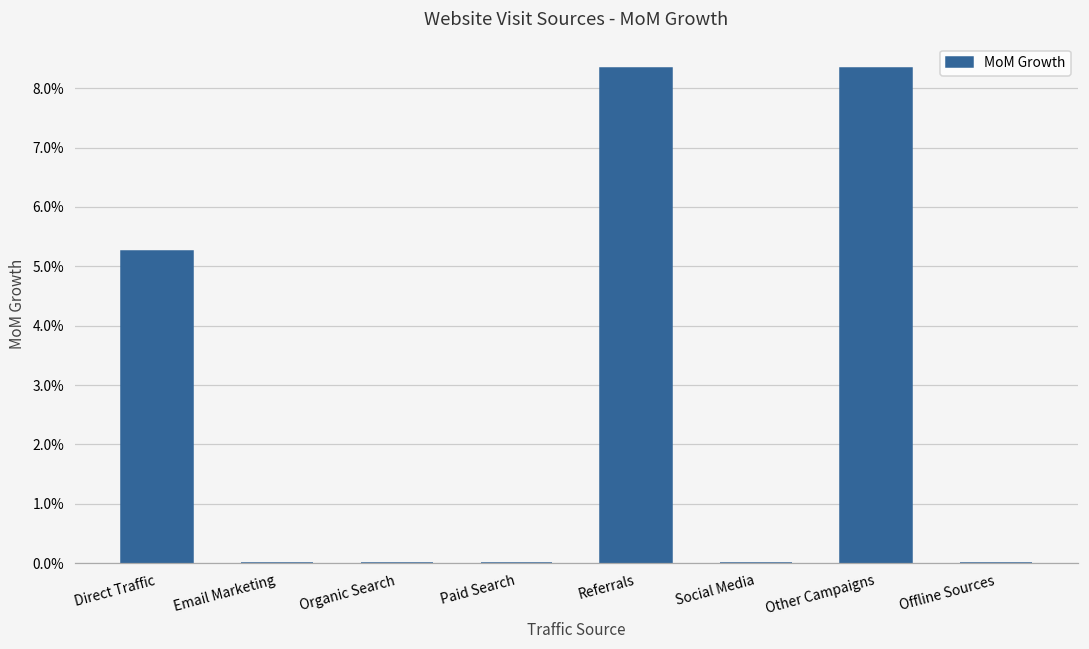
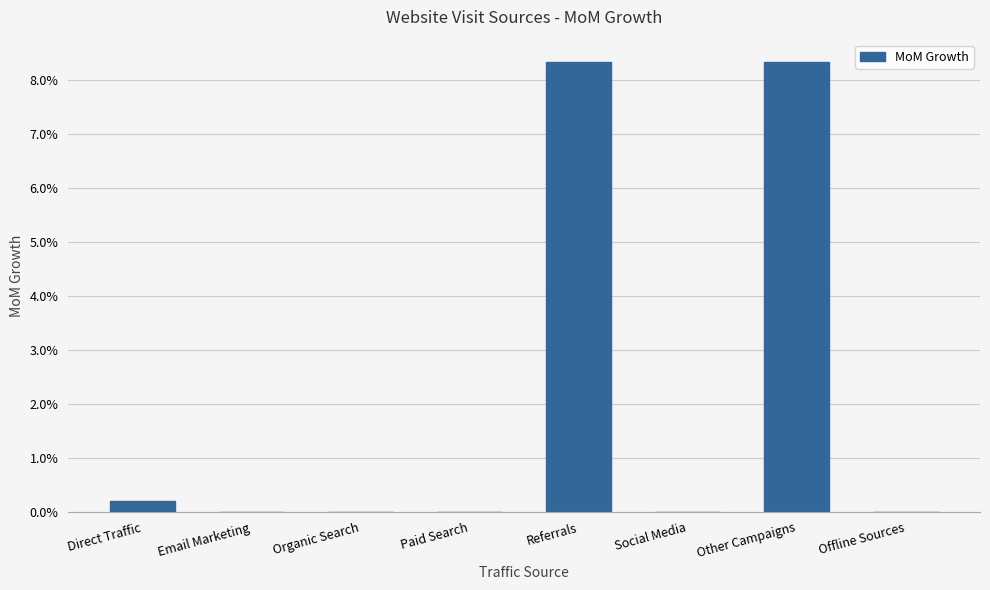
  {
-   "Direct Traffic": "5.3%",
+   "Direct Traffic": "0.2%",
    "Email Marketing": "0.0%",
    "Organic Search": "0.0%",
    "Paid Search": "0.0%",
    "Referrals": "8.3%",
    "Social Media": "0.0%",
    "Other Campaigns": "8.3%",
    "Offline Sources": "0.0%"
  }
